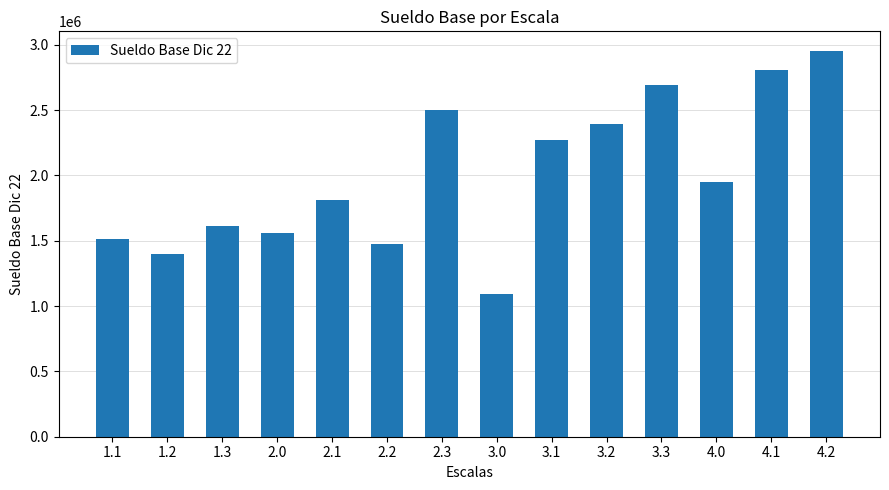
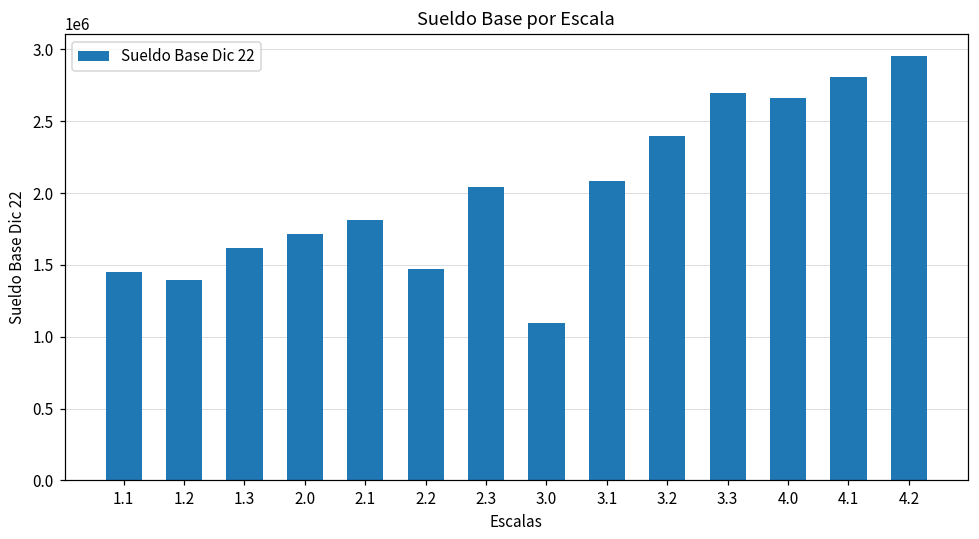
  {
-   "1.1": 1510000,
+   "1.1": 1450000,
    "1.2": 1400000,
    "1.3": 1610000,
-   "2.0": 1560000,
+   "2.0": 1710000,
    "2.1": 1810000,
    "2.2": 1470000,
-   "2.3": 2500000,
+   "2.3": 2050000,
    "3.0": 1090000,
-   "3.1": 2270000,
+   "3.1": 2090000,
    "3.2": 2400000,
    "3.3": 2700000,
-   "4.0": 1950000,
+   "4.0": 2660000,
    "4.1": 2800000,
    "4.2": 2960000
  }
